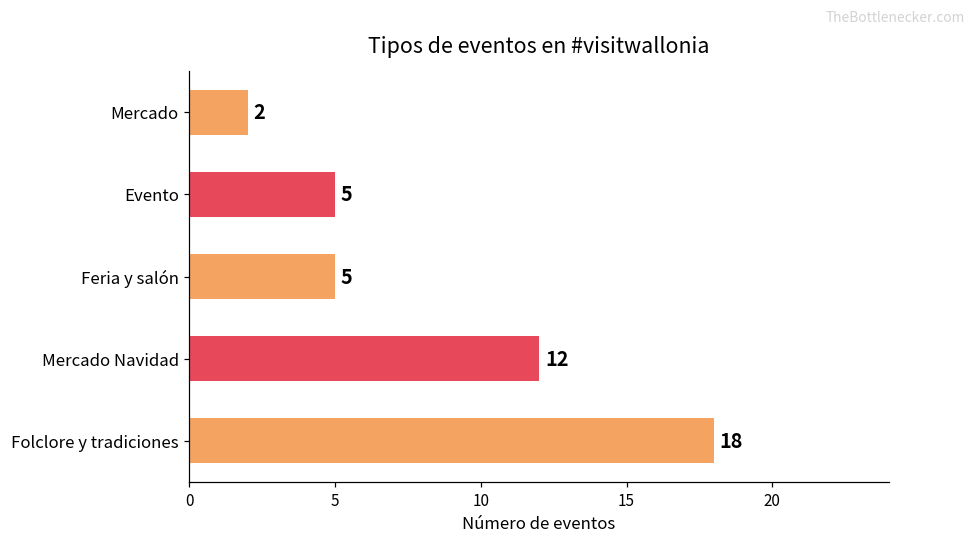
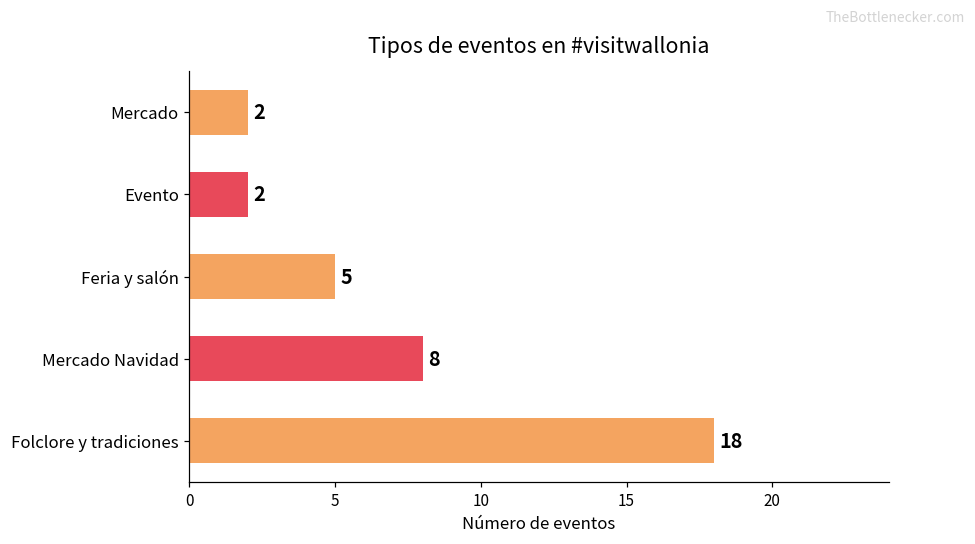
  {
    "Mercado": 2,
-   "Evento": 5,
+   "Evento": 2,
    "Feria y salón": 5,
-   "Mercado Navidad": 12,
+   "Mercado Navidad": 8,
    "Folclore y tradiciones": 18
  }
